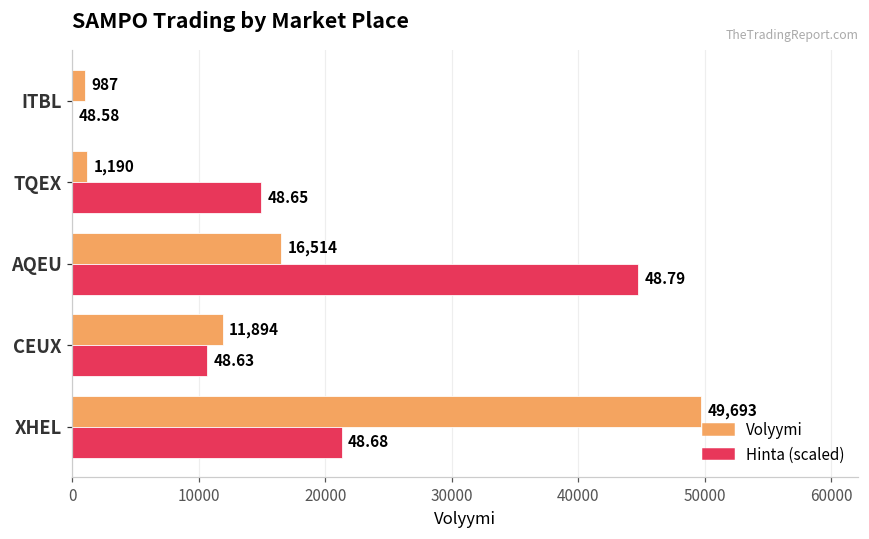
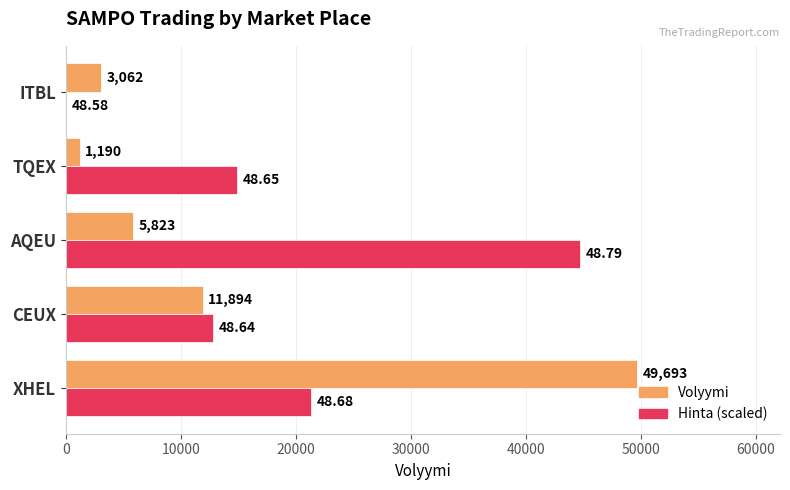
  {
    "Volyymi": {
-     "ITBL": "987",
+     "ITBL": "3,062",
      "TQEX": "1,190",
-     "AQEU": "16,514",
+     "AQEU": "5,823",
      "CEUX": "11,894",
      "XHEL": "49,693"
    },
    "Hinta (scaled)": {
-     "CEUX": "48.63"
+     "CEUX": "48.64"
    }
  }
